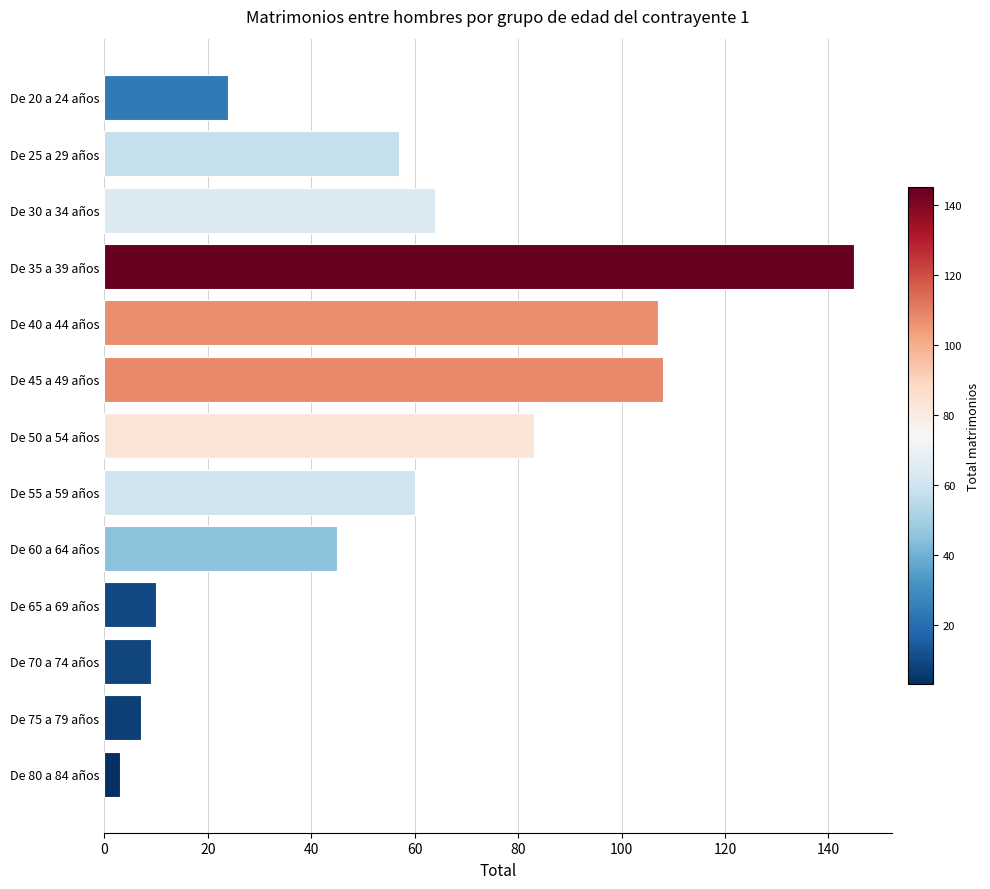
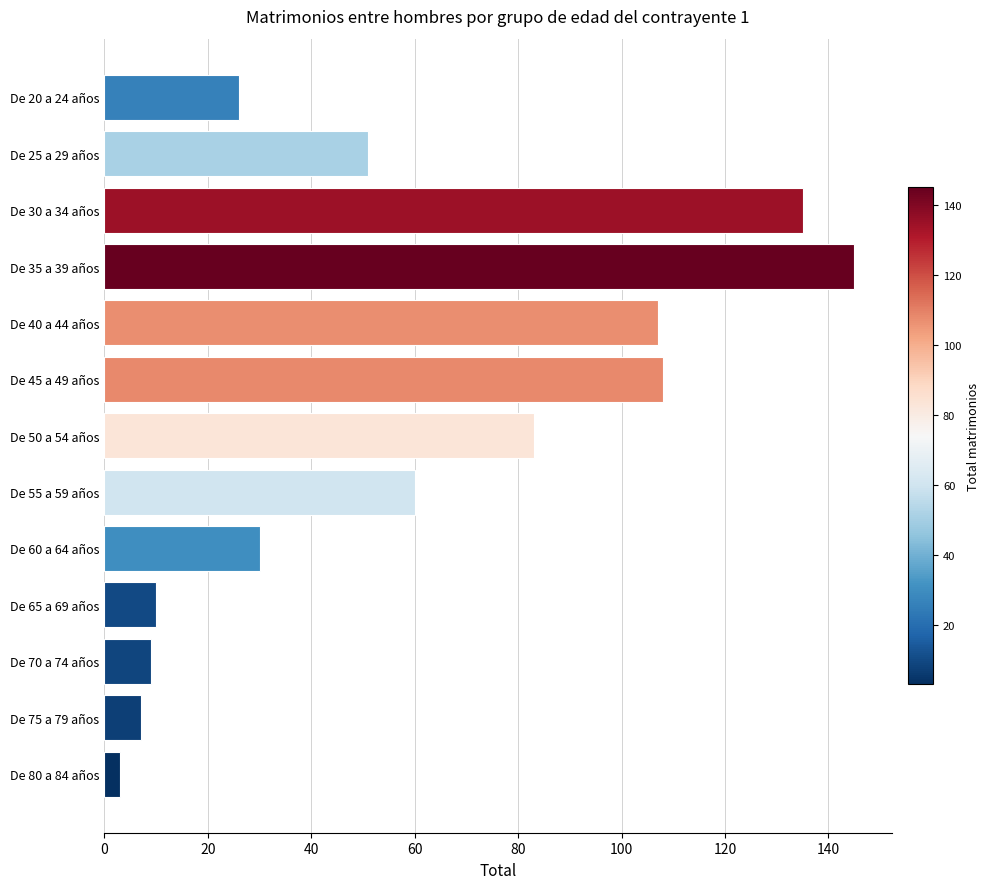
  {
-   "De 20 a 24 años": 24,
-   "De 25 a 29 años": 57,
-   "De 30 a 34 años": 64,
+   "De 20 a 24 años": 26,
+   "De 25 a 29 años": 51,
+   "De 30 a 34 años": 135,
    "De 35 a 39 años": 145,
    "De 40 a 44 años": 107,
    "De 45 a 49 años": 108,
    "De 50 a 54 años": 83,
    "De 55 a 59 años": 60,
-   "De 60 a 64 años": 45,
+   "De 60 a 64 años": 30,
    "De 65 a 69 años": 10,
    "De 70 a 74 años": 9,
    "De 75 a 79 años": 7,
    "De 80 a 84 años": 3
  }
